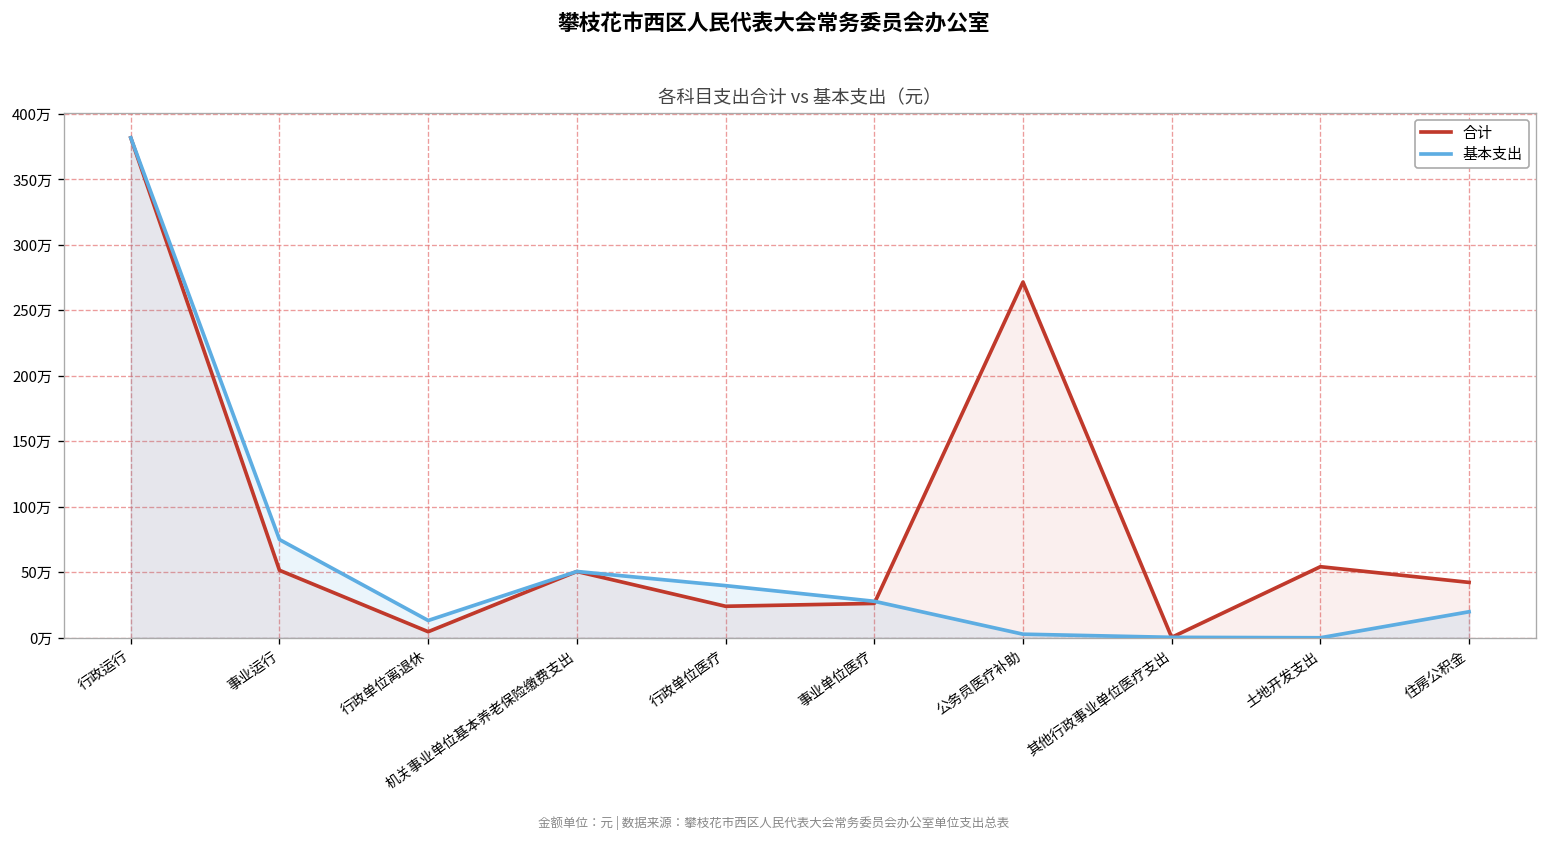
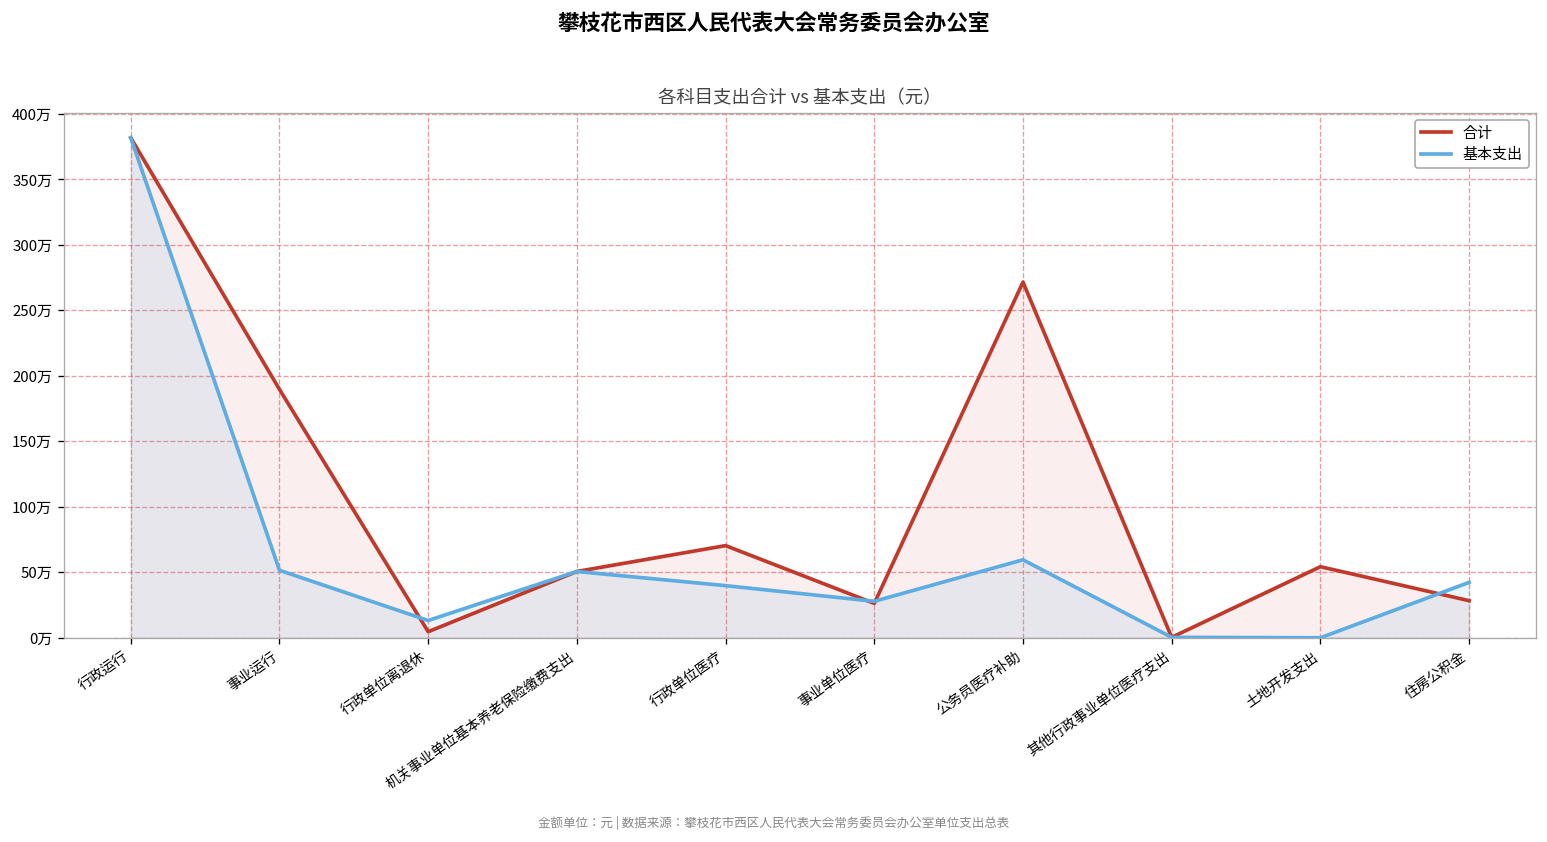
  {
    "合计": {
-     "事业运行": "52万",
+     "事业运行": "190万",
      "行政单位离退休": "5万",
-     "行政单位医疗": "24万",
+     "行政单位医疗": "70万",
      "公务员医疗补助": "272万",
      "土地开发支出": "54万",
-     "住房公积金": "42万"
+     "住房公积金": "28万"
    },
    "基本支出": {
-     "事业运行": "75万",
+     "事业运行": "52万",
      "行政单位离退休": "13万",
      "行政单位医疗": "40万",
-     "公务员医疗补助": "3万",
+     "公务员医疗补助": "60万",
      "土地开发支出": "0万",
-     "住房公积金": "20万"
+     "住房公积金": "42万"
    }
  }
